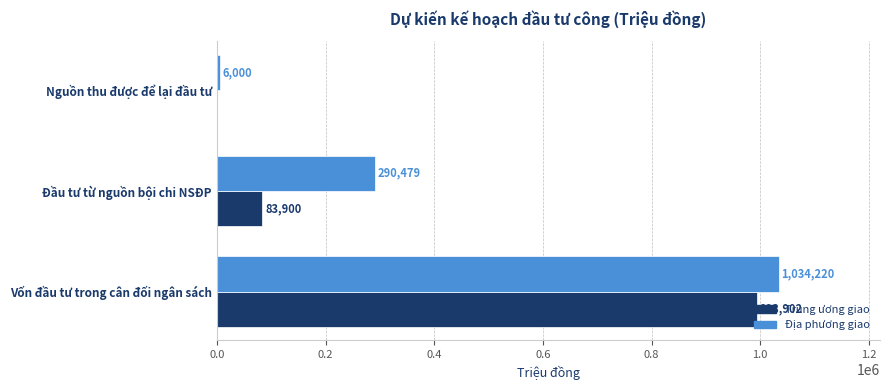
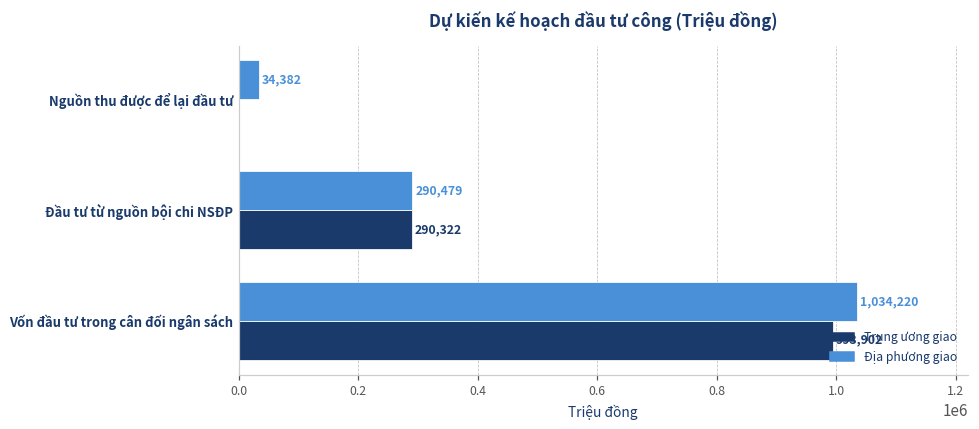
  {
    "Trung ương giao": {
-     "Đầu tư từ nguồn bội chi NSĐP": "83,900",
+     "Đầu tư từ nguồn bội chi NSĐP": "290,322",
      "Vốn đầu tư trong cân đối ngân sách": "993,902"
    },
    "Địa phương giao": {
-     "Nguồn thu được để lại đầu tư": "6,000",
+     "Nguồn thu được để lại đầu tư": "34,382",
      "Đầu tư từ nguồn bội chi NSĐP": "290,479",
      "Vốn đầu tư trong cân đối ngân sách": "1,034,220"
    }
  }
